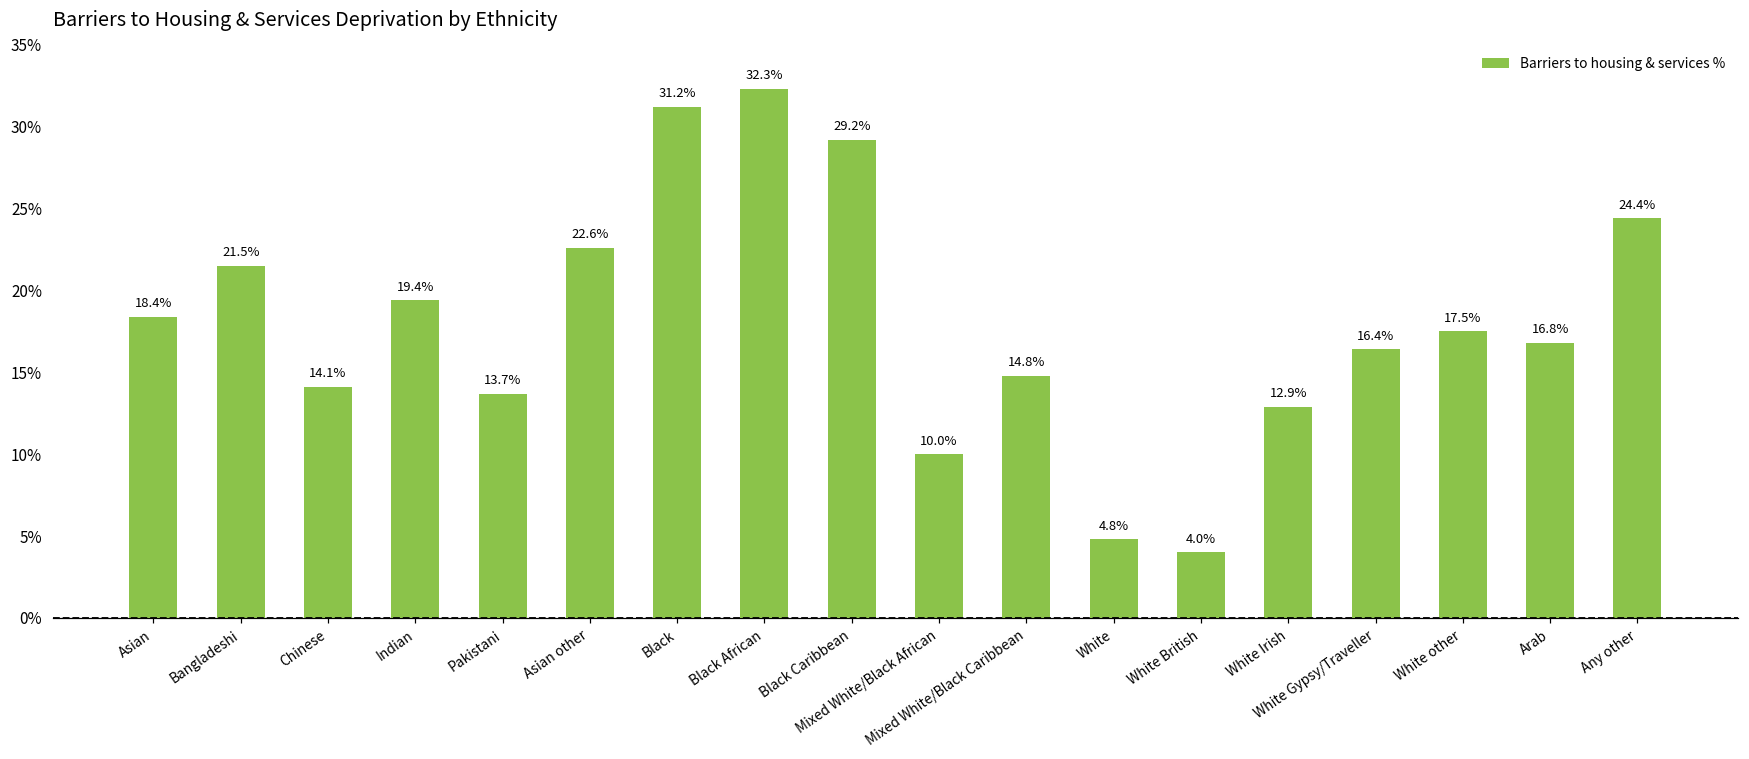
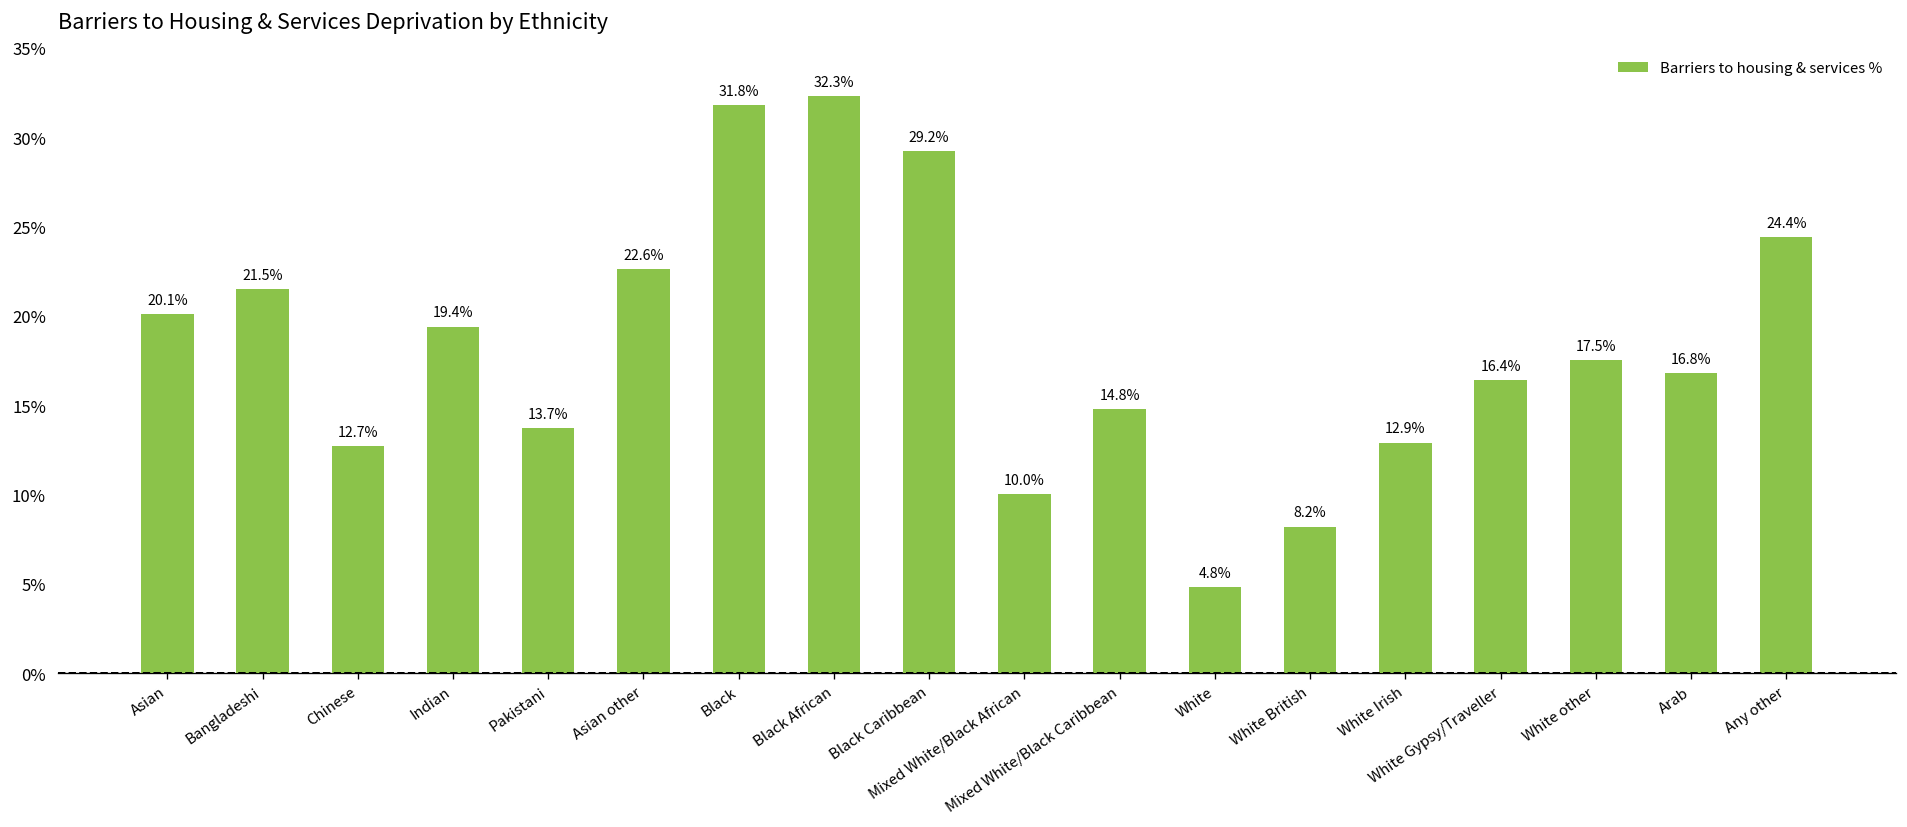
  {
-   "Asian": "18.4%",
+   "Asian": "20.1%",
    "Bangladeshi": "21.5%",
-   "Chinese": "14.1%",
+   "Chinese": "12.7%",
    "Indian": "19.4%",
    "Pakistani": "13.7%",
    "Asian other": "22.6%",
-   "Black": "31.2%",
+   "Black": "31.8%",
    "Black African": "32.3%",
    "Black Caribbean": "29.2%",
    "Mixed White/Black African": "10.0%",
    "Mixed White/Black Caribbean": "14.8%",
    "White": "4.8%",
-   "White British": "4.0%",
+   "White British": "8.2%",
    "White Irish": "12.9%",
    "White Gypsy/Traveller": "16.4%",
    "White other": "17.5%",
    "Arab": "16.8%",
    "Any other": "24.4%"
  }
